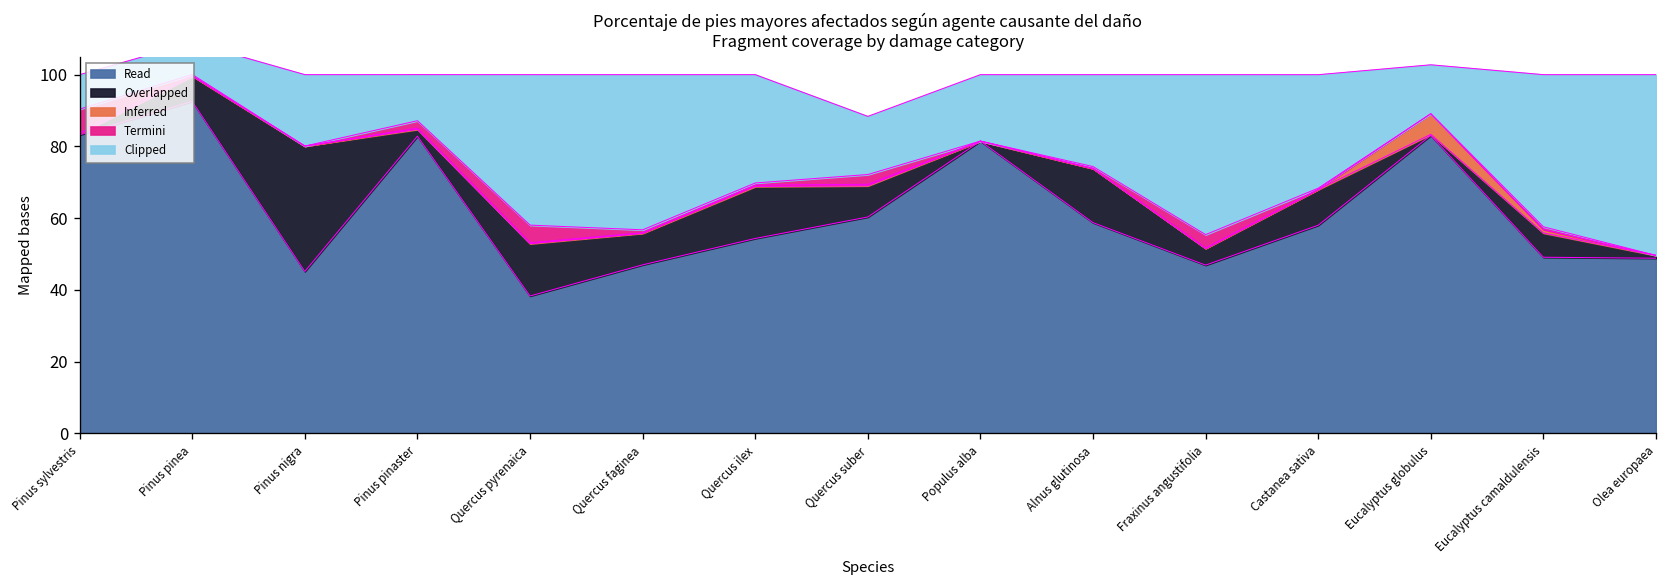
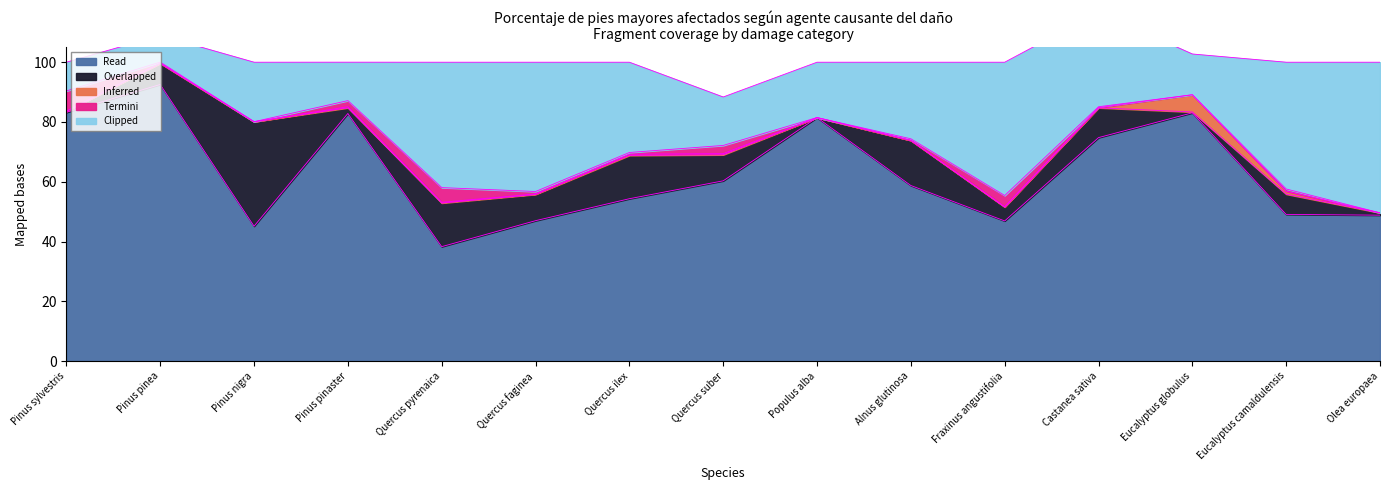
  {
    "Read": {
      "Pinus nigra": 45,
      "Pinus pinaster": 83,
      "Quercus pyrenaica": 38,
      "Quercus faginea": 47,
      "Quercus ilex": 54,
      "Quercus suber": 60,
      "Alnus glutinosa": 59,
      "Fraxinus angustifolia": 47,
-     "Castanea sativa": 58,
+     "Castanea sativa": 75,
      "Eucalyptus camaldulensis": 49
    },
    "Overlapped": {
      "Eucalyptus camaldulensis": 7
    },
    "Termini": {
      "Pinus sylvestris": 7,
      "Pinus pinaster": 2,
      "Quercus pyrenaica": 5,
      "Quercus suber": 3,
      "Fraxinus angustifolia": 4
    },
    "Clipped": {
      "Pinus sylvestris": 10,
      "Pinus nigra": 20,
      "Pinus pinaster": 13,
      "Quercus pyrenaica": 42,
      "Quercus faginea": 43,
      "Quercus ilex": 30,
      "Quercus suber": 16,
      "Populus alba": 19,
      "Alnus glutinosa": 26,
      "Fraxinus angustifolia": 45,
      "Eucalyptus globulus": 14,
      "Eucalyptus camaldulensis": 42,
      "Olea europaea": 50
    }
  }
